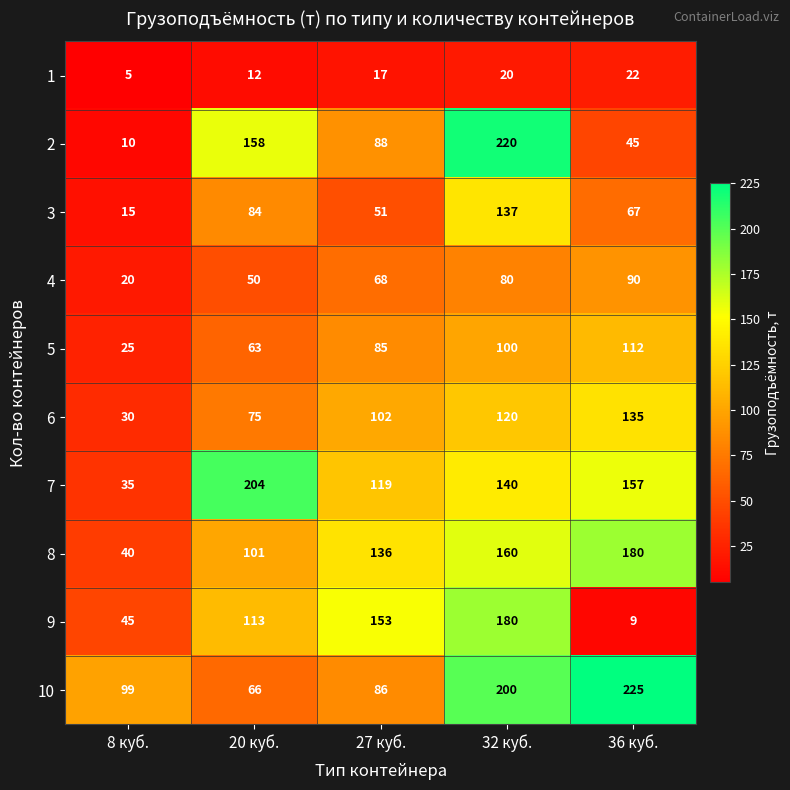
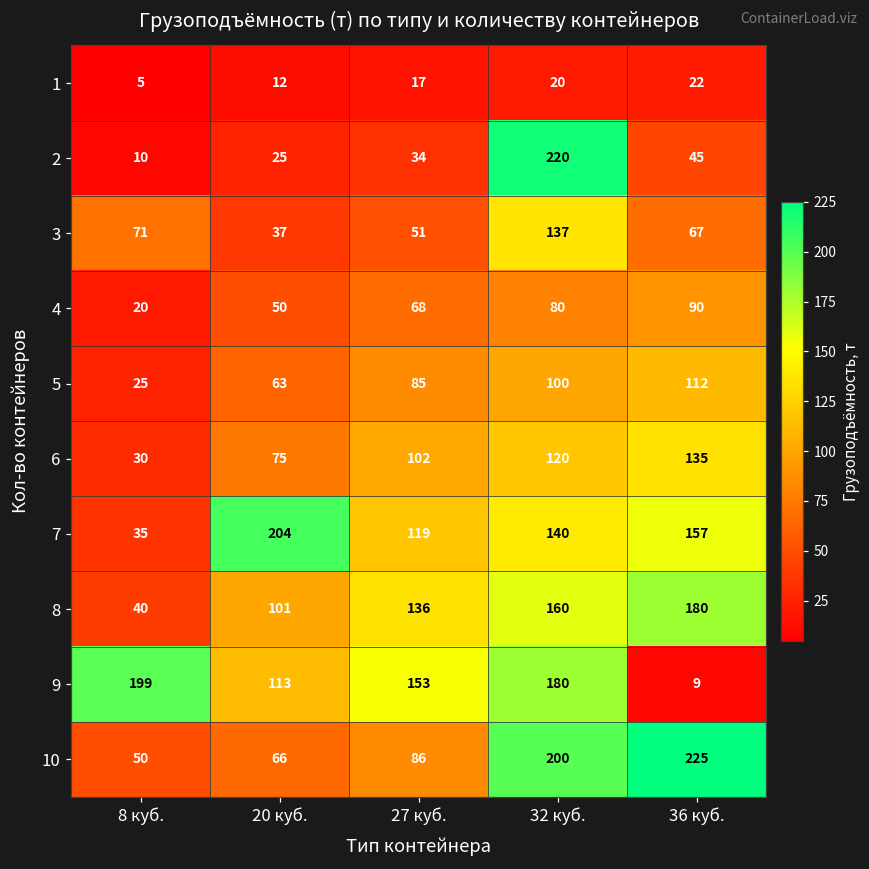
  {
    "1": {
      "8 куб.": 5,
      "20 куб.": 12,
      "27 куб.": 17,
      "32 куб.": 20,
      "36 куб.": 22
    },
    "2": {
      "8 куб.": 10,
-     "20 куб.": 158,
-     "27 куб.": 88,
+     "20 куб.": 25,
+     "27 куб.": 34,
      "32 куб.": 220,
      "36 куб.": 45
    },
    "3": {
-     "8 куб.": 15,
-     "20 куб.": 84,
+     "8 куб.": 71,
+     "20 куб.": 37,
      "27 куб.": 51,
      "32 куб.": 137,
      "36 куб.": 67
    },
    "4": {
      "8 куб.": 20,
      "20 куб.": 50,
      "27 куб.": 68,
      "32 куб.": 80,
      "36 куб.": 90
    },
    "5": {
      "8 куб.": 25,
      "20 куб.": 63,
      "27 куб.": 85,
      "32 куб.": 100,
      "36 куб.": 112
    },
    "6": {
      "8 куб.": 30,
      "20 куб.": 75,
      "27 куб.": 102,
      "32 куб.": 120,
      "36 куб.": 135
    },
    "7": {
      "8 куб.": 35,
      "20 куб.": 204,
      "27 куб.": 119,
      "32 куб.": 140,
      "36 куб.": 157
    },
    "8": {
      "8 куб.": 40,
      "20 куб.": 101,
      "27 куб.": 136,
      "32 куб.": 160,
      "36 куб.": 180
    },
    "9": {
-     "8 куб.": 45,
+     "8 куб.": 199,
      "20 куб.": 113,
      "27 куб.": 153,
      "32 куб.": 180,
      "36 куб.": 9
    },
    "10": {
-     "8 куб.": 99,
+     "8 куб.": 50,
      "20 куб.": 66,
      "27 куб.": 86,
      "32 куб.": 200,
      "36 куб.": 225
    }
  }
